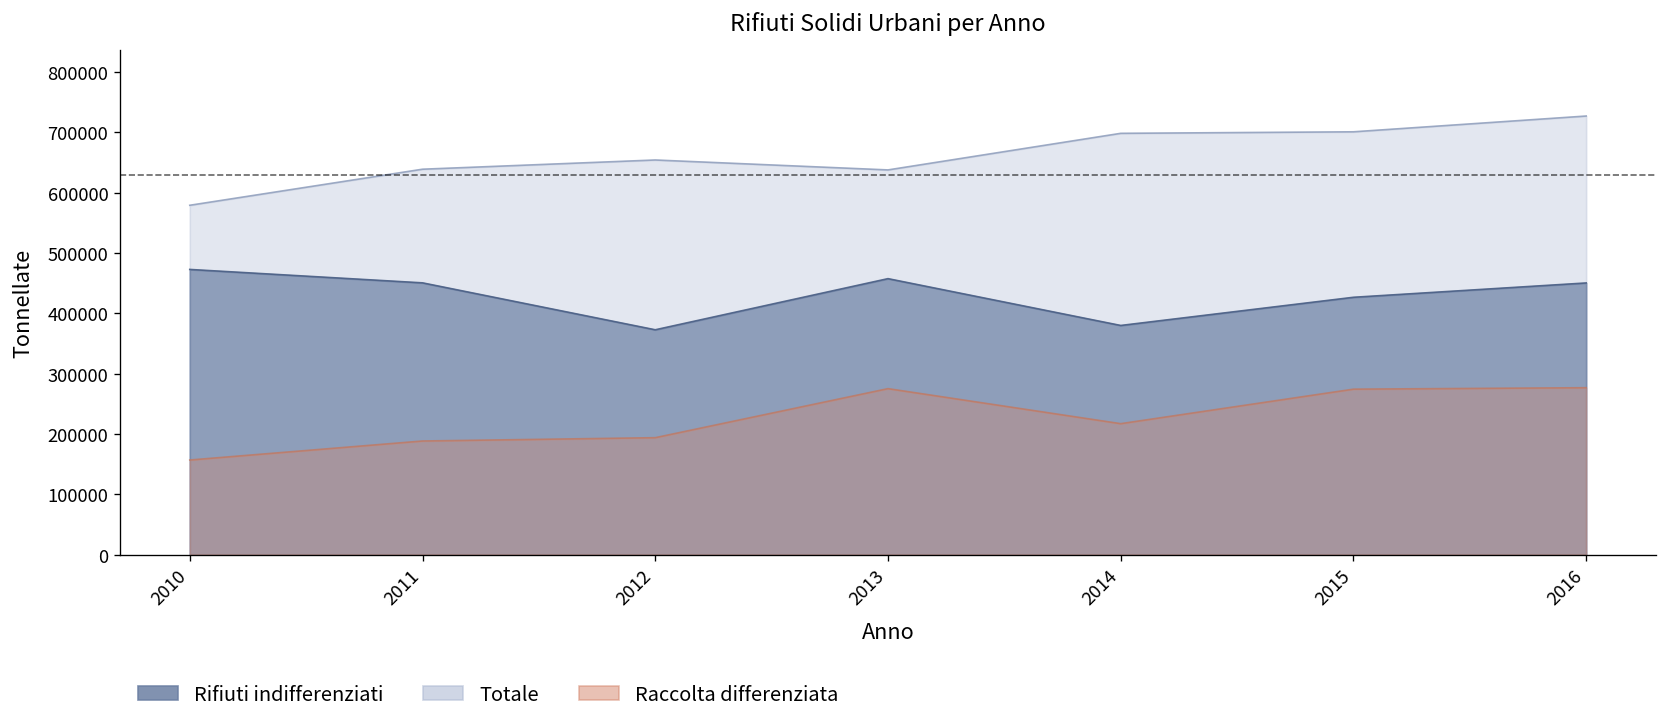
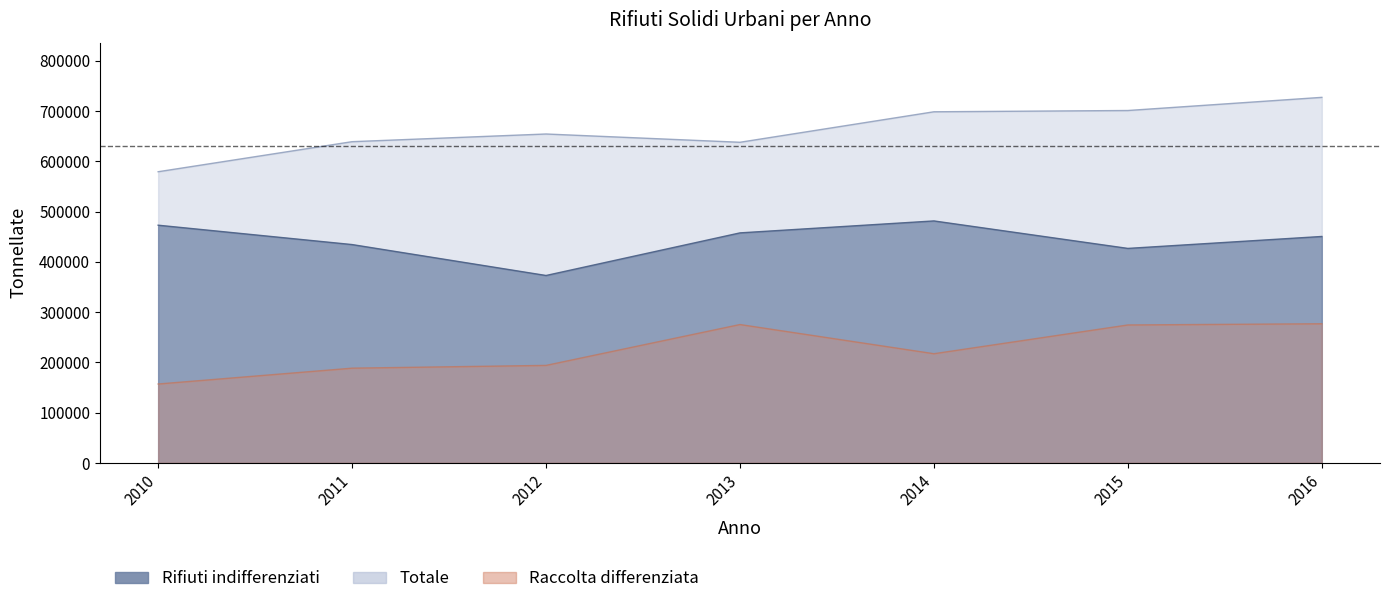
  {
    "Totale": {
      "2010": 580000,
      "2011": 640000,
      "2012": 650000,
      "2013": 640000,
      "2014": 700000,
      "2015": 700000,
      "2016": 730000
    },
    "Rifiuti indifferenziati": {
      "2010": 470000,
-     "2011": 450000,
+     "2011": 430000,
      "2012": 370000,
      "2013": 460000,
-     "2014": 380000,
+     "2014": 480000,
      "2015": 430000,
      "2016": 450000
    },
    "Raccolta differenziata": {
      "2010": 160000,
      "2011": 190000,
      "2012": 190000,
      "2013": 280000,
      "2014": 220000,
      "2015": 270000,
      "2016": 280000
    }
  }
